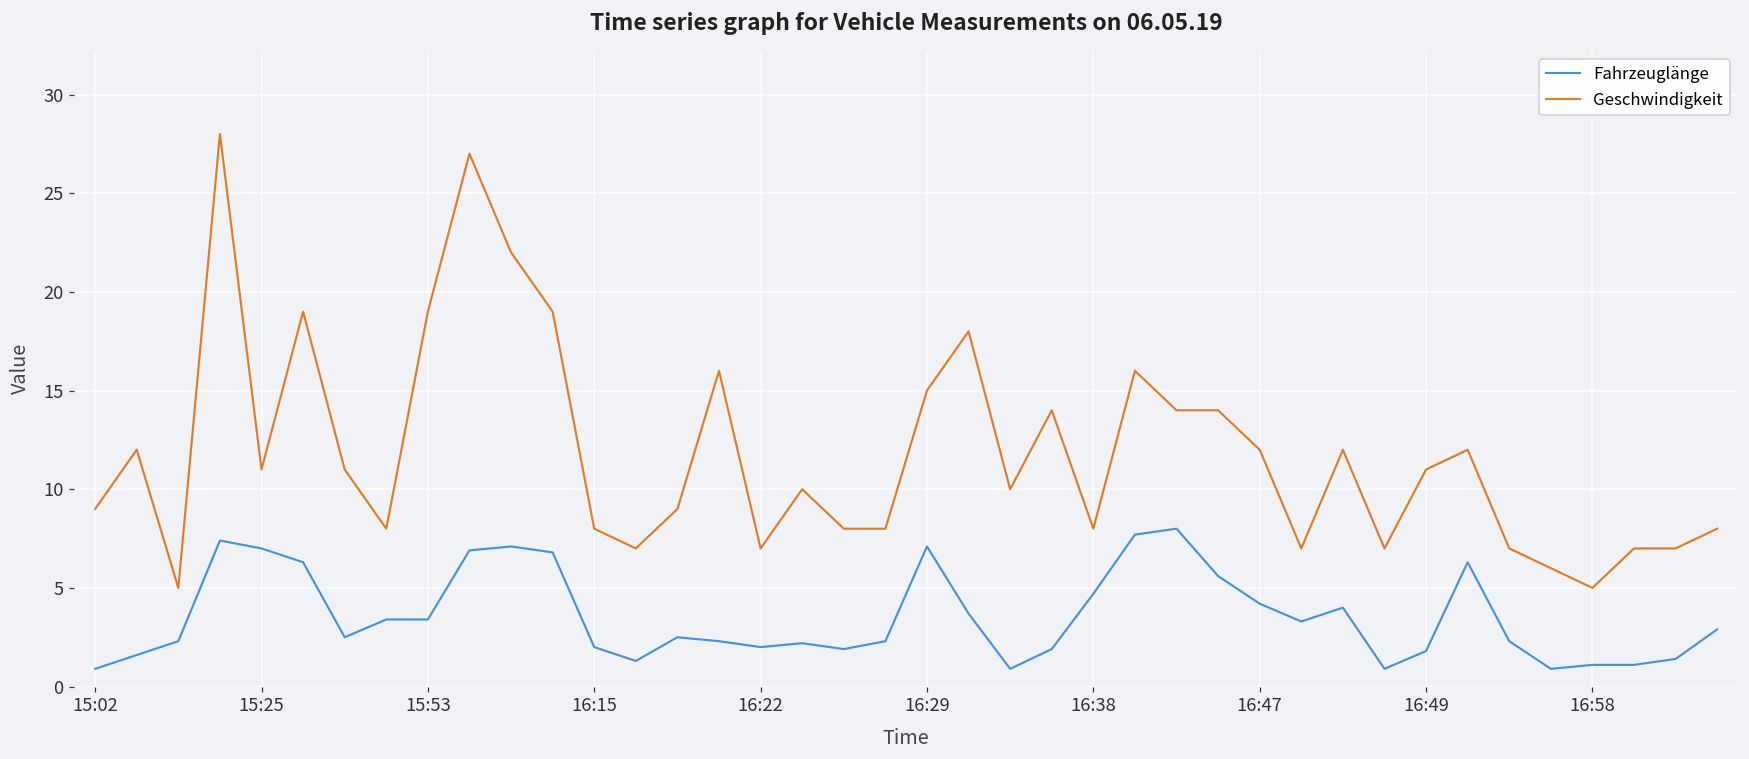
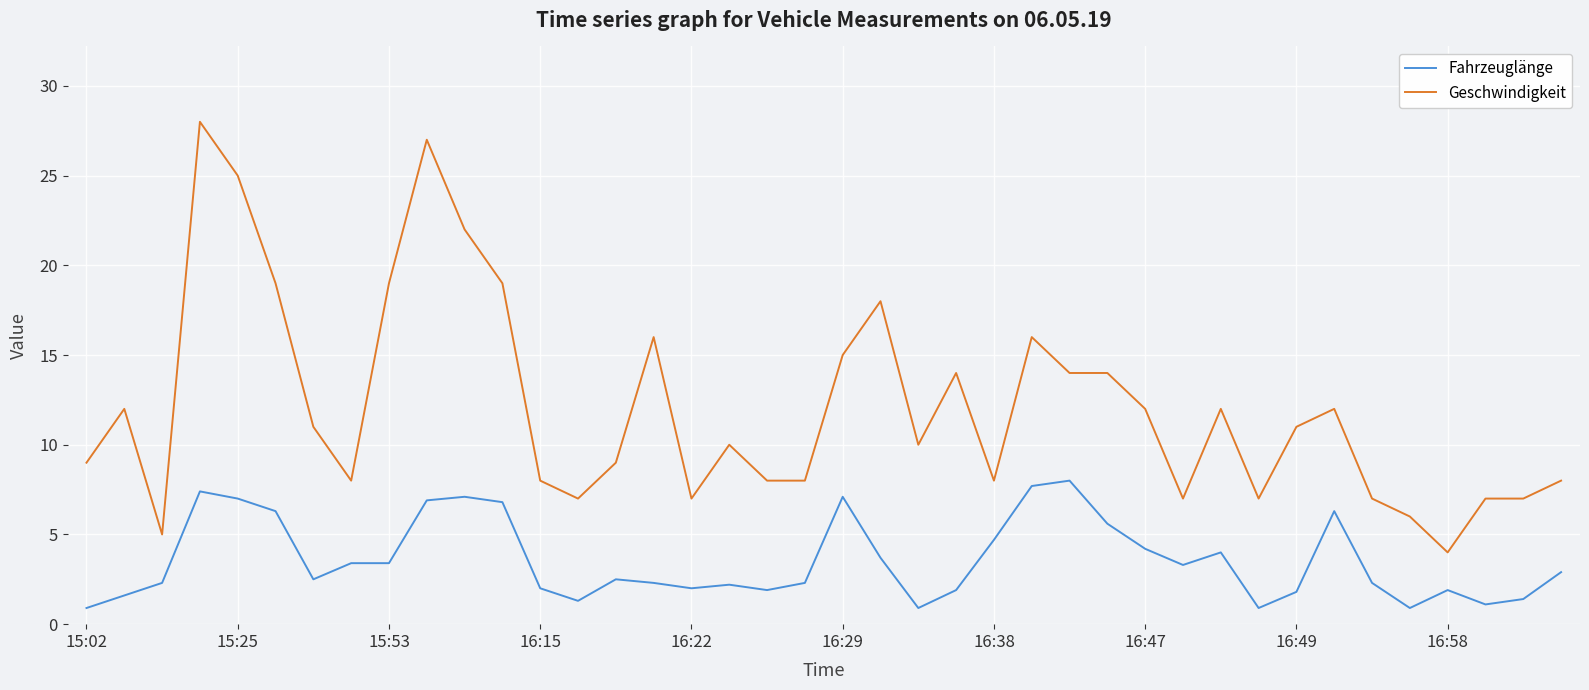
  {
    "Fahrzeuglänge": {
      "15:25": 7.0,
      "15:53": 3.4,
      "16:38": 4.7,
-     "16:58": 1.1
+     "16:58": 1.9
    },
    "Geschwindigkeit": {
-     "15:25": 11,
+     "15:25": 25,
      "15:53": 19,
      "16:38": 8,
-     "16:58": 5
+     "16:58": 4
    }
  }
